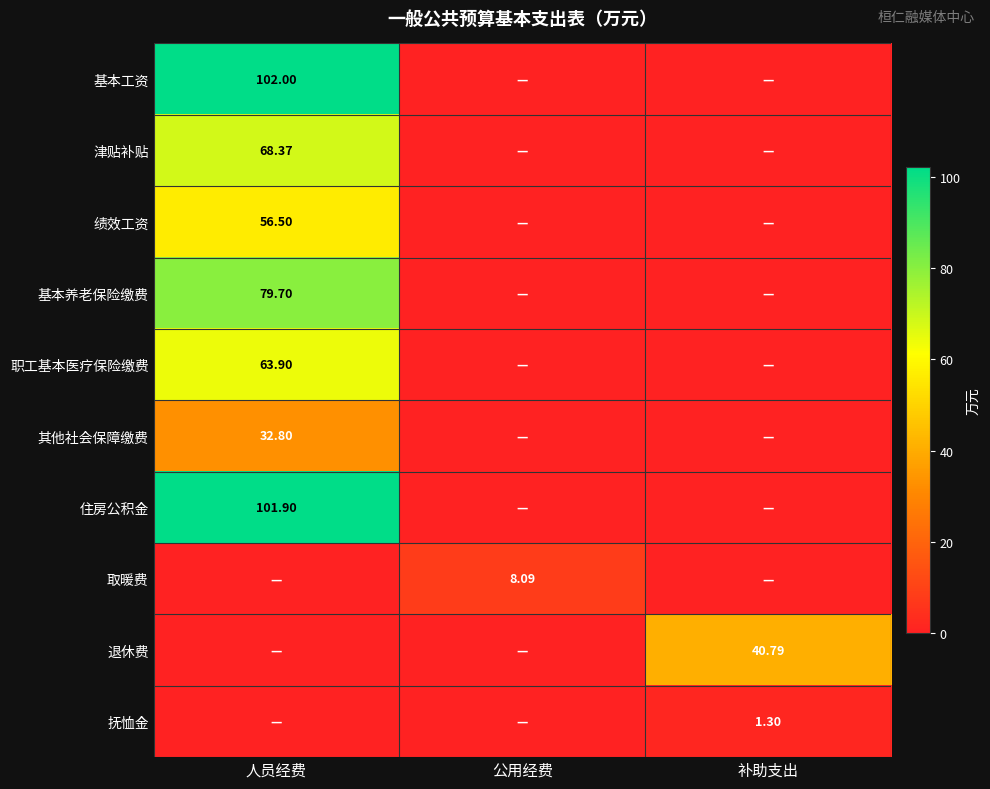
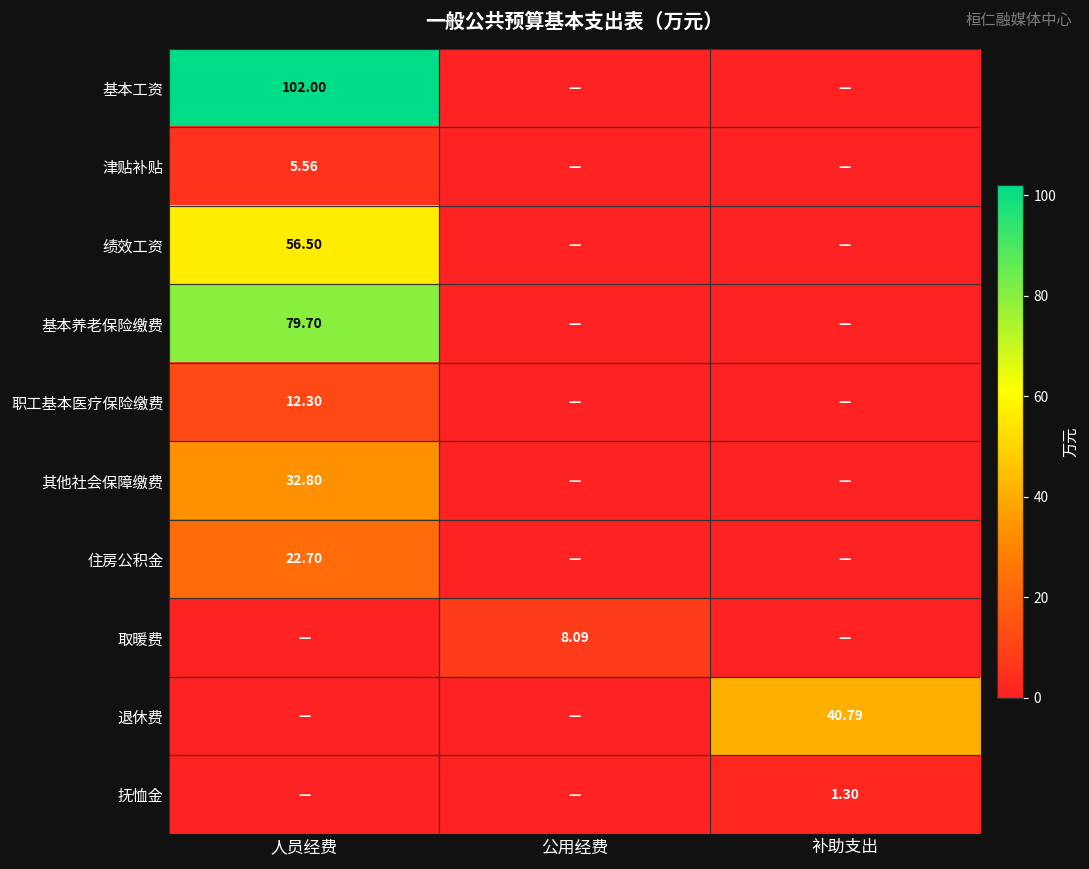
  {
    "基本工资": {
      "人员经费": 102.00
    },
    "津贴补贴": {
-     "人员经费": 68.37
+     "人员经费": 5.56
    },
    "绩效工资": {
      "人员经费": 56.50
    },
    "基本养老保险缴费": {
      "人员经费": 79.70
    },
    "职工基本医疗保险缴费": {
-     "人员经费": 63.90
+     "人员经费": 12.30
    },
    "其他社会保障缴费": {
      "人员经费": 32.80
    },
    "住房公积金": {
-     "人员经费": 101.90
+     "人员经费": 22.70
    },
    "取暖费": {
      "公用经费": 8.09
    },
    "退休费": {
      "补助支出": 40.79
    },
    "抚恤金": {
      "补助支出": 1.30
    }
  }
